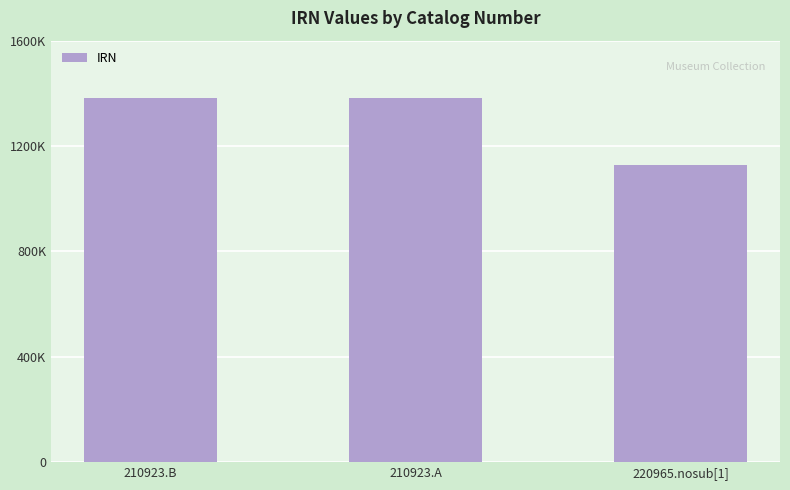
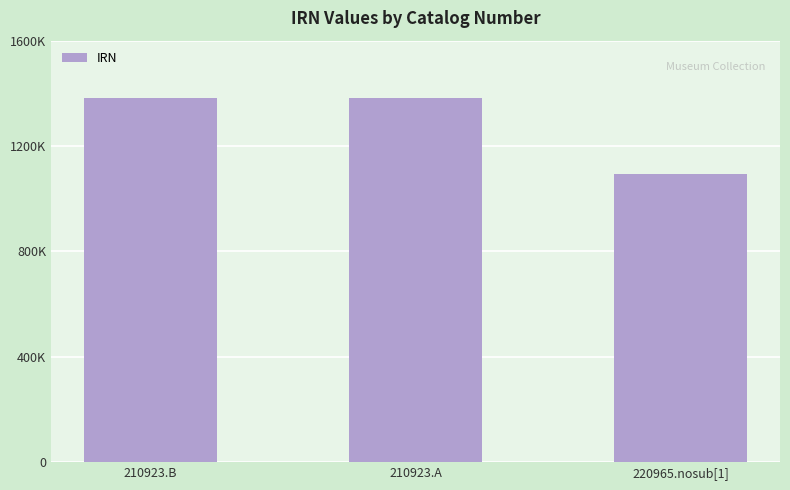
  {
    "210923.B": 1380000,
    "210923.A": 1380000,
-   "220965.nosub[1]": 1130000
+   "220965.nosub[1]": 1100000
  }
